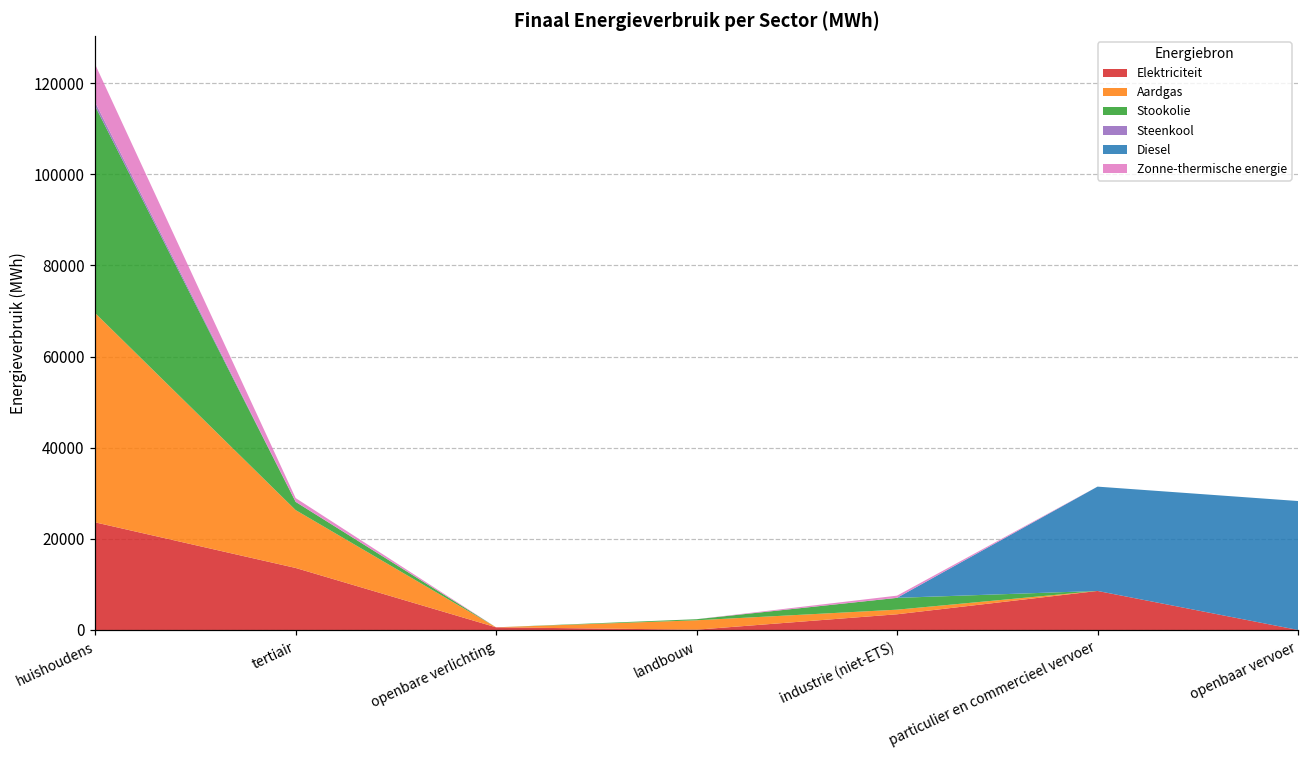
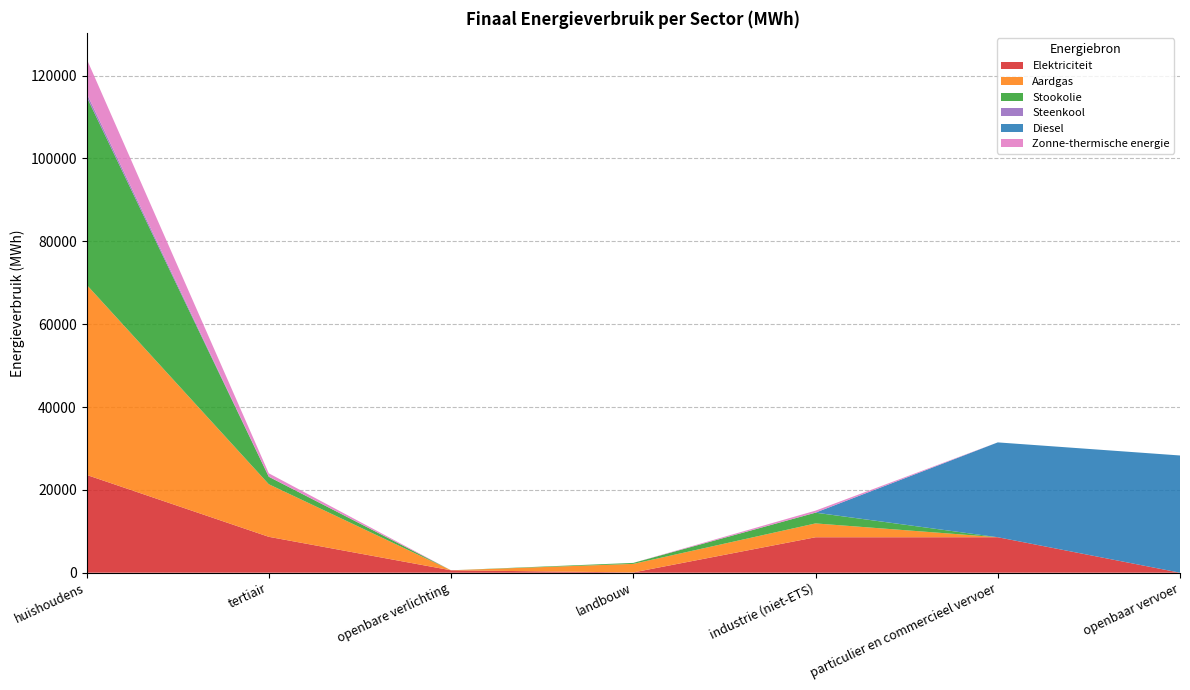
  {
    "Elektriciteit": {
      "huishoudens": 24000,
-     "tertiair": 14000,
-     "industrie (niet-ETS)": 3000
+     "tertiair": 9000,
+     "industrie (niet-ETS)": 9000
    },
    "Aardgas": {
      "huishoudens": 46000,
      "tertiair": 13000,
-     "industrie (niet-ETS)": 1000
+     "industrie (niet-ETS)": 3000
    },
    "Stookolie": {
      "huishoudens": 45000
    },
    "Zonne-thermische energie": {
      "huishoudens": 8000,
      "tertiair": 1000
    }
  }
